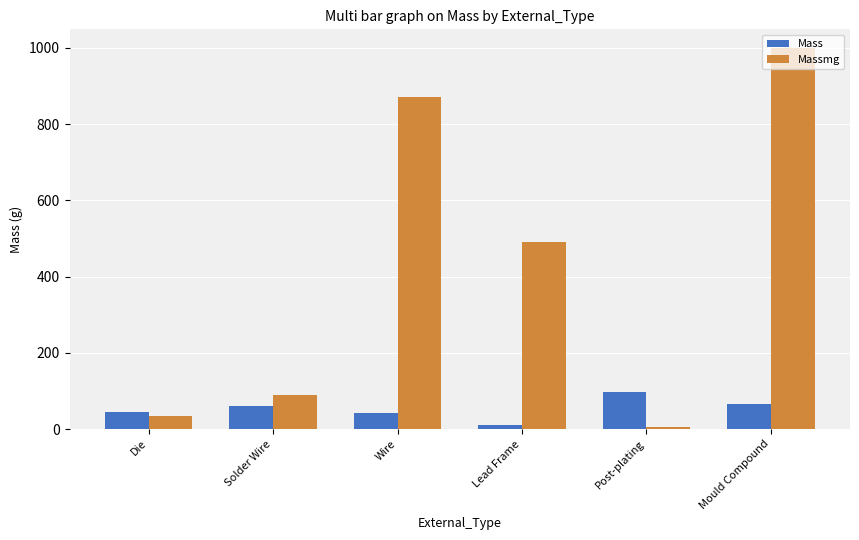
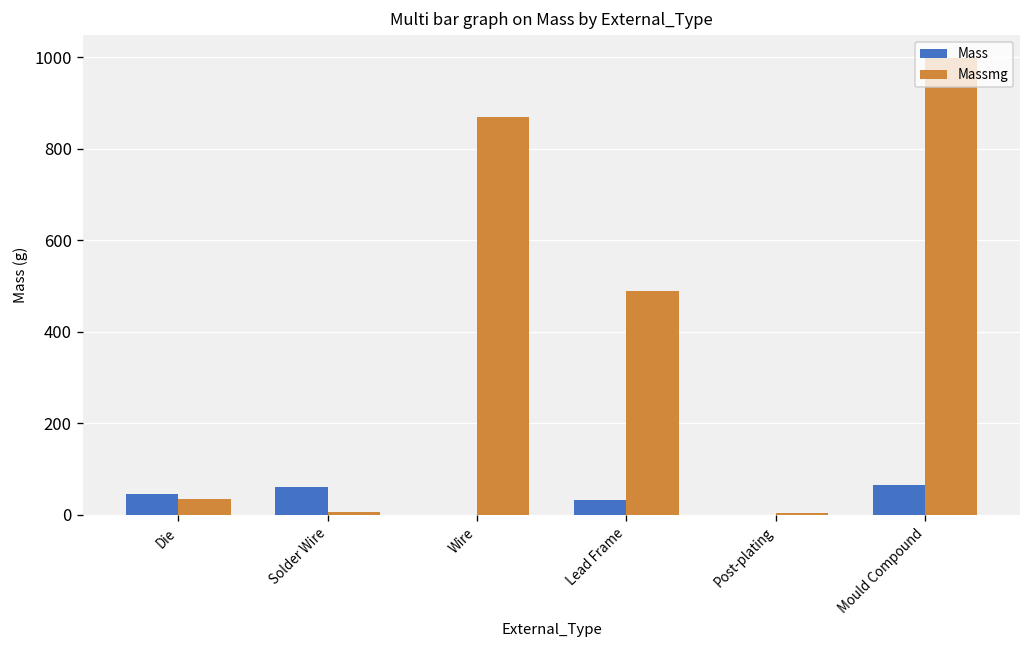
  {
    "Mass": {
      "Die": 50,
      "Solder Wire": 60,
-     "Wire": 40,
-     "Lead Frame": 10,
-     "Post-plating": 100,
+     "Wire": 0,
+     "Lead Frame": 30,
+     "Post-plating": 0,
      "Mould Compound": 70
    },
    "Massmg": {
      "Die": 30,
-     "Solder Wire": 90,
+     "Solder Wire": 10,
      "Wire": 870,
      "Lead Frame": 490
    }
  }
